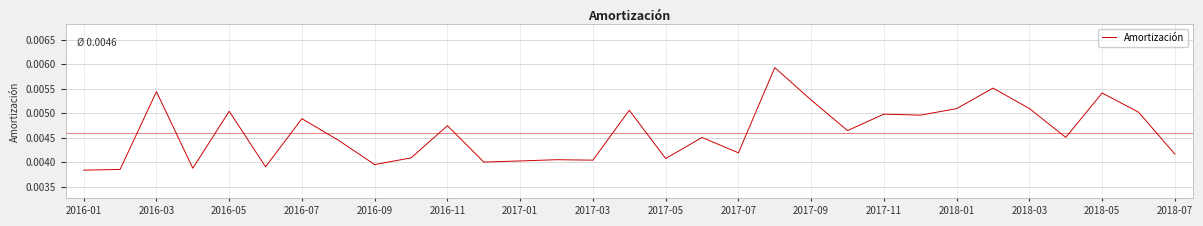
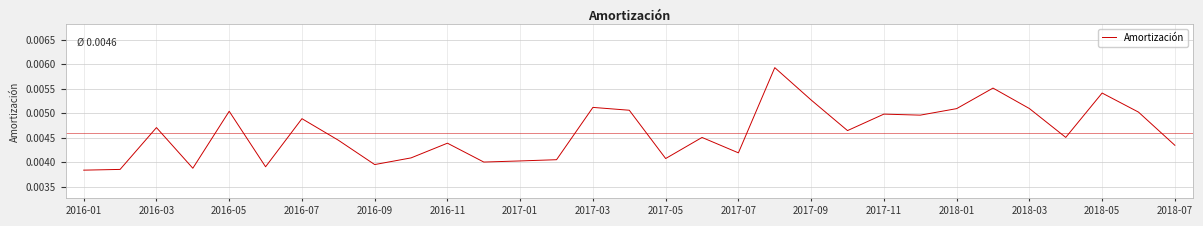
  {
    "2016-01": 0.0038,
-   "2016-03": 0.0054,
+   "2016-03": 0.0047,
    "2016-05": 0.0050,
    "2016-07": 0.0049,
    "2016-09": 0.0040,
-   "2016-11": 0.0047,
+   "2016-11": 0.0044,
    "2017-01": 0.0040,
-   "2017-03": 0.0040,
+   "2017-03": 0.0051,
    "2017-05": 0.0041,
    "2017-07": 0.0042,
    "2017-09": 0.0053,
    "2017-11": 0.0050,
    "2018-01": 0.0051,
    "2018-03": 0.0051,
    "2018-05": 0.0054,
-   "2018-07": 0.0042
+   "2018-07": 0.0043
  }
